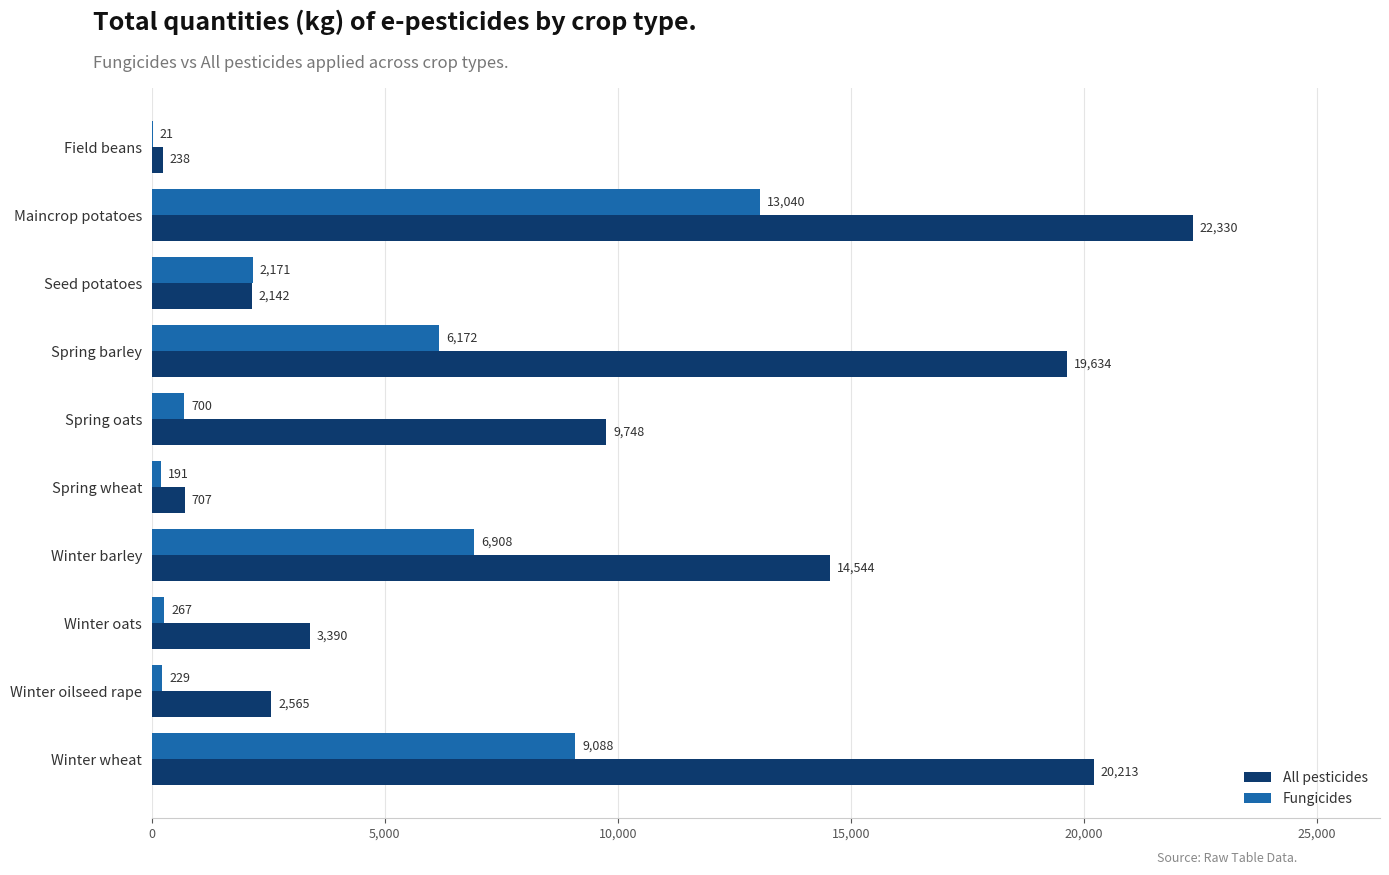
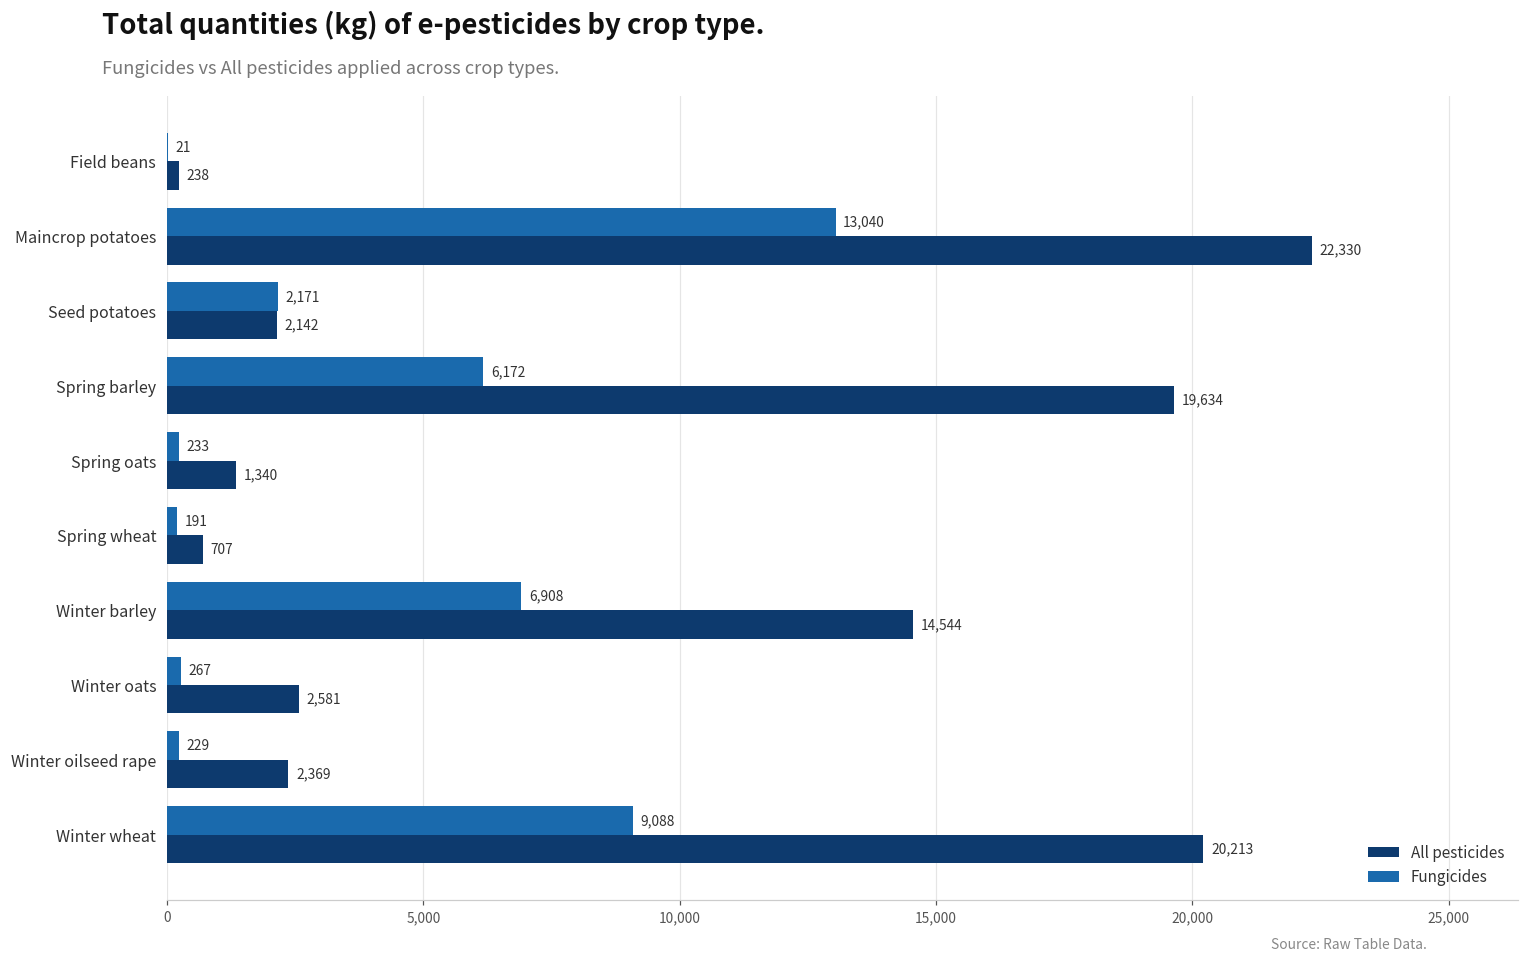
  {
    "All pesticides": {
      "Field beans": "238",
      "Maincrop potatoes": "22,330",
      "Seed potatoes": "2,142",
      "Spring barley": "19,634",
-     "Spring oats": "9,748",
+     "Spring oats": "1,340",
      "Spring wheat": "707",
      "Winter barley": "14,544",
-     "Winter oats": "3,390",
-     "Winter oilseed rape": "2,565",
+     "Winter oats": "2,581",
+     "Winter oilseed rape": "2,369",
      "Winter wheat": "20,213"
    },
    "Fungicides": {
      "Field beans": "21",
      "Maincrop potatoes": "13,040",
      "Seed potatoes": "2,171",
      "Spring barley": "6,172",
-     "Spring oats": "700",
+     "Spring oats": "233",
      "Spring wheat": "191",
      "Winter barley": "6,908",
      "Winter oats": "267",
      "Winter oilseed rape": "229",
      "Winter wheat": "9,088"
    }
  }
